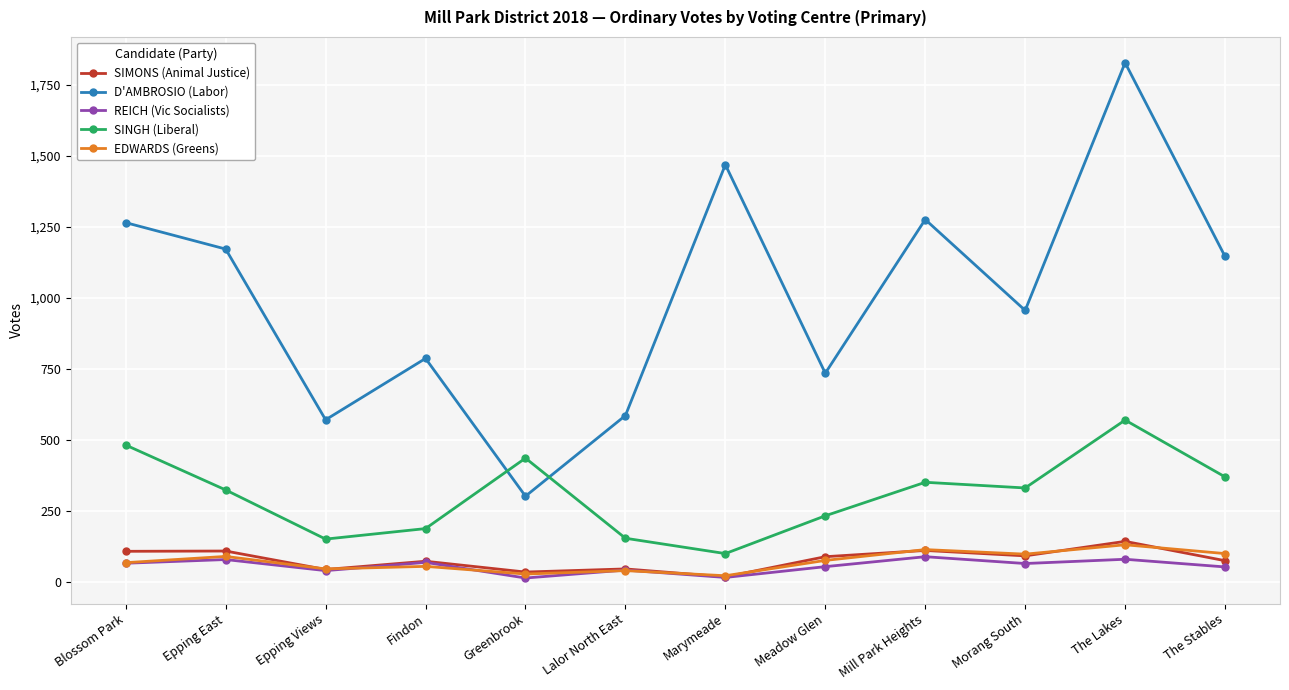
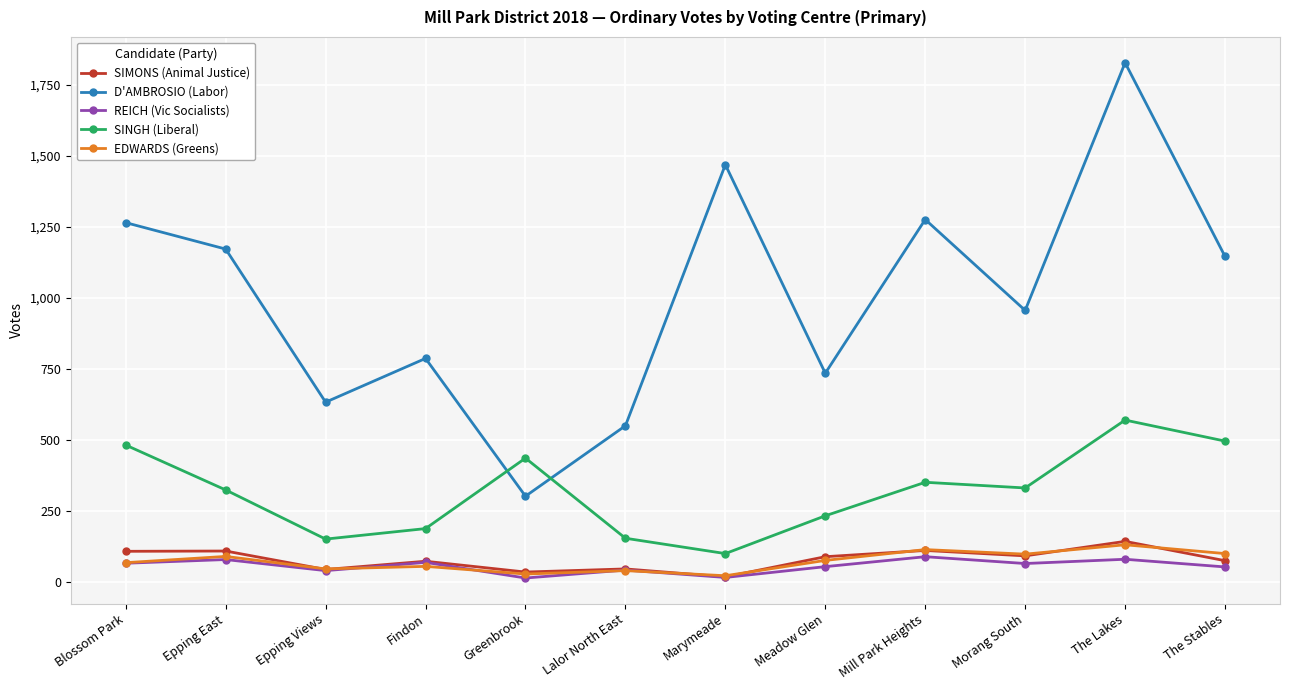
  {
    "SIMONS (Animal Justice)": {
      "Blossom Park": "110",
      "Epping East": "110",
      "Meadow Glen": "90",
      "The Lakes": "140",
      "The Stables": "70"
    },
    "D'AMBROSIO (Labor)": {
      "Blossom Park": "1,260",
      "Epping East": "1,170",
-     "Epping Views": "570",
+     "Epping Views": "630",
      "Findon": "790",
      "Greenbrook": "300",
-     "Lalor North East": "590",
+     "Lalor North East": "550",
      "Marymeade": "1,470",
      "Meadow Glen": "730",
      "Mill Park Heights": "1,280",
      "Morang South": "960",
      "The Lakes": "1,830",
      "The Stables": "1,150"
    },
    "REICH (Vic Socialists)": {
      "Epping East": "80",
      "Greenbrook": "10",
      "Meadow Glen": "50",
      "Mill Park Heights": "90",
      "Morang South": "60",
      "The Lakes": "80",
      "The Stables": "50"
    },
    "SINGH (Liberal)": {
      "Blossom Park": "480",
      "Epping East": "320",
      "Epping Views": "150",
      "Findon": "190",
      "Greenbrook": "440",
      "Lalor North East": "150",
      "Marymeade": "100",
      "Meadow Glen": "230",
      "Mill Park Heights": "350",
      "Morang South": "330",
      "The Lakes": "570",
-     "The Stables": "370"
+     "The Stables": "500"
    },
    "EDWARDS (Greens)": {
      "Epping East": "90",
      "Findon": "50",
      "Meadow Glen": "80",
      "The Lakes": "130",
      "The Stables": "100"
    }
  }
